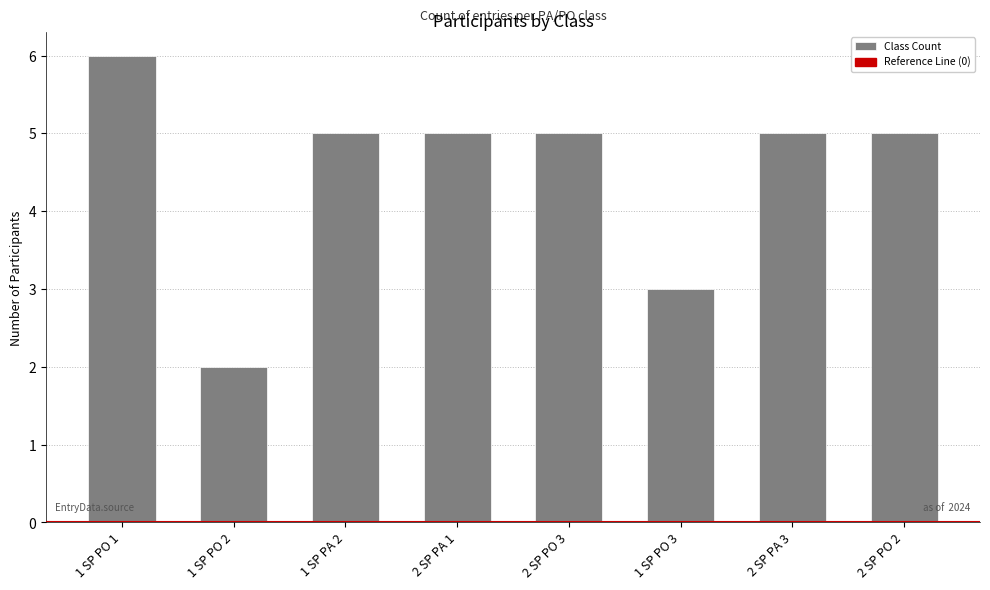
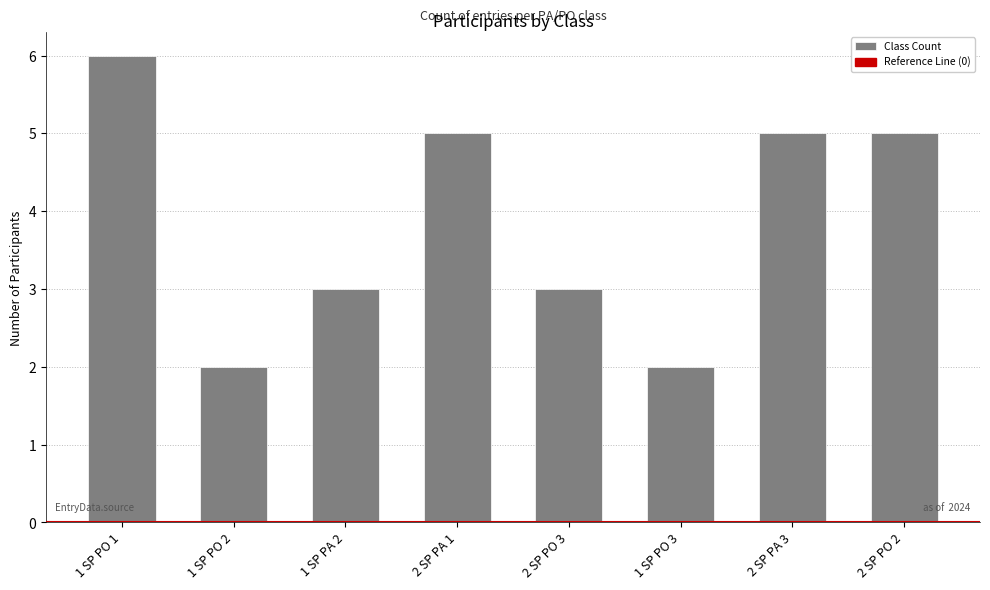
  {
    "1 SP PO 1": 6,
    "1 SP PO 2": 2,
-   "1 SP PA 2": 5,
+   "1 SP PA 2": 3,
    "2 SP PA 1": 5,
-   "2 SP PO 3": 5,
-   "1 SP PO 3": 3,
+   "2 SP PO 3": 3,
+   "1 SP PO 3": 2,
    "2 SP PA 3": 5,
    "2 SP PO 2": 5
  }
